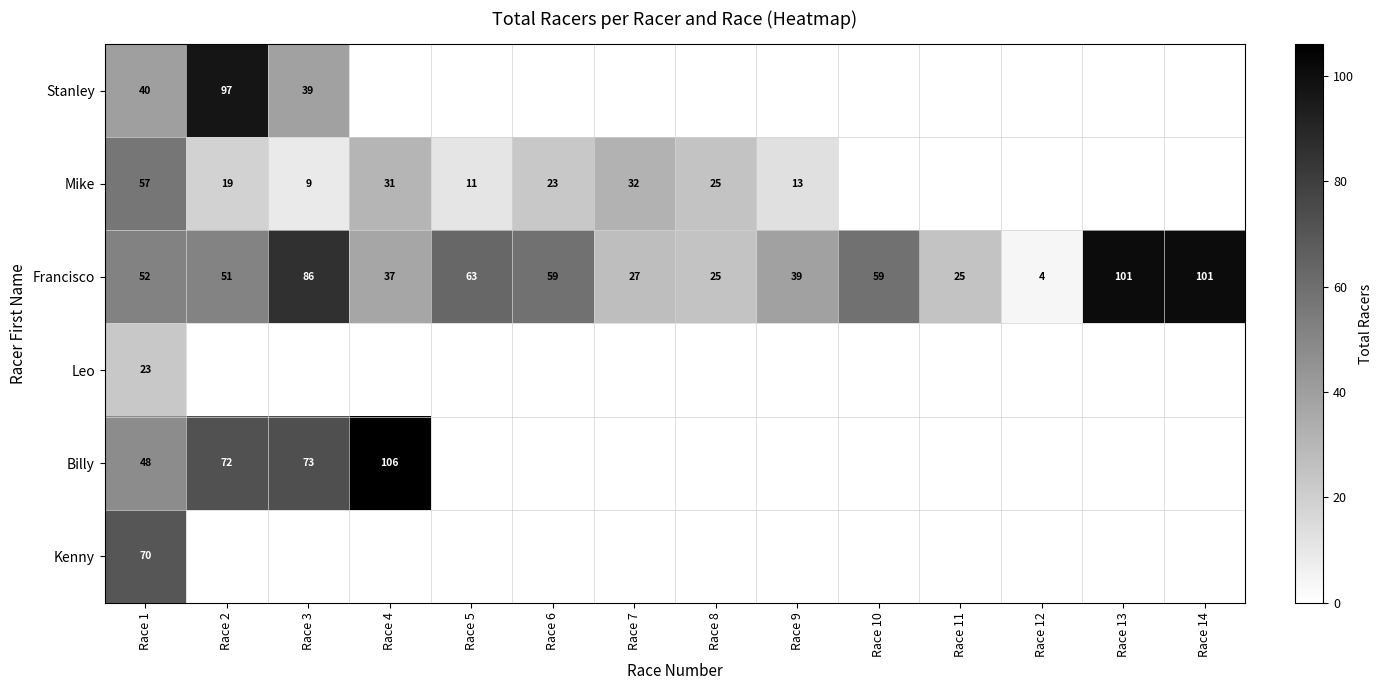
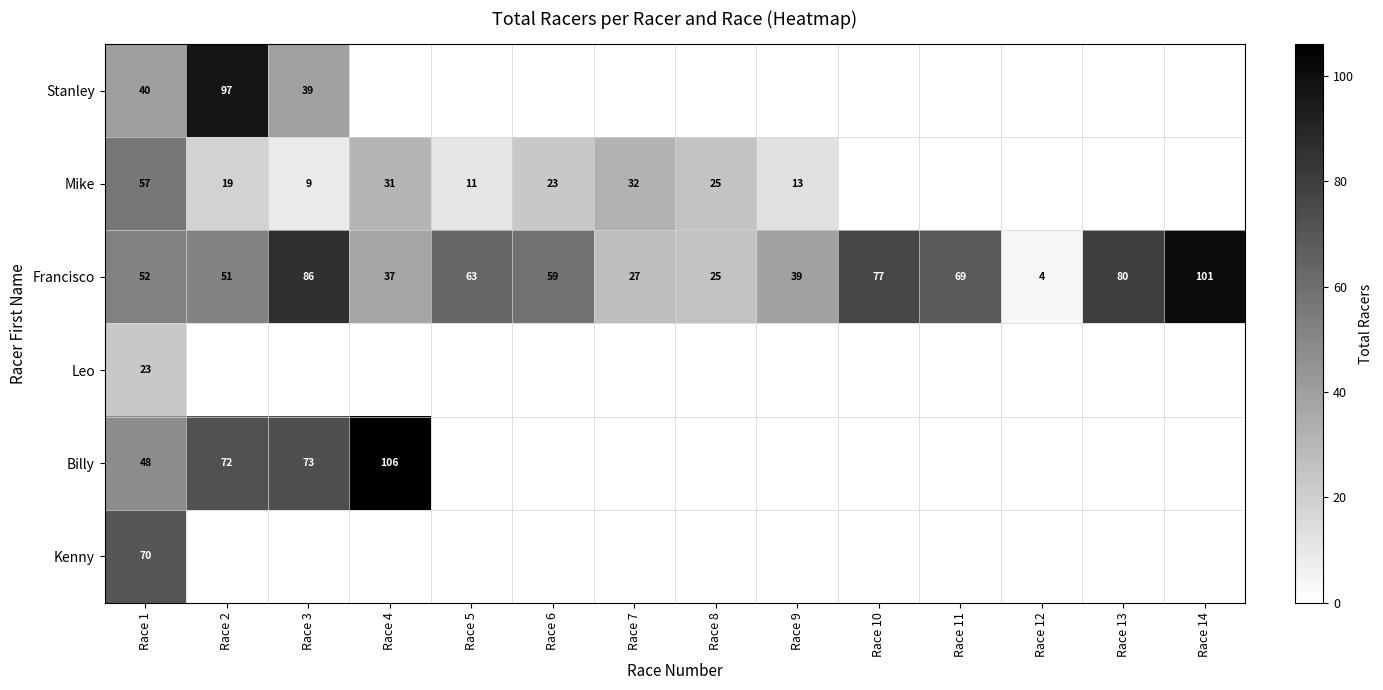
  {
    "Stanley": {
      "Race 1": 40,
      "Race 2": 97,
      "Race 3": 39
    },
    "Mike": {
      "Race 1": 57,
      "Race 2": 19,
      "Race 3": 9,
      "Race 4": 31,
      "Race 5": 11,
      "Race 6": 23,
      "Race 7": 32,
      "Race 8": 25,
      "Race 9": 13
    },
    "Francisco": {
      "Race 1": 52,
      "Race 2": 51,
      "Race 3": 86,
      "Race 4": 37,
      "Race 5": 63,
      "Race 6": 59,
      "Race 7": 27,
      "Race 8": 25,
      "Race 9": 39,
-     "Race 10": 59,
-     "Race 11": 25,
+     "Race 10": 77,
+     "Race 11": 69,
      "Race 12": 4,
-     "Race 13": 101,
+     "Race 13": 80,
      "Race 14": 101
    },
    "Leo": {
      "Race 1": 23
    },
    "Billy": {
      "Race 1": 48,
      "Race 2": 72,
      "Race 3": 73,
      "Race 4": 106
    },
    "Kenny": {
      "Race 1": 70
    }
  }
